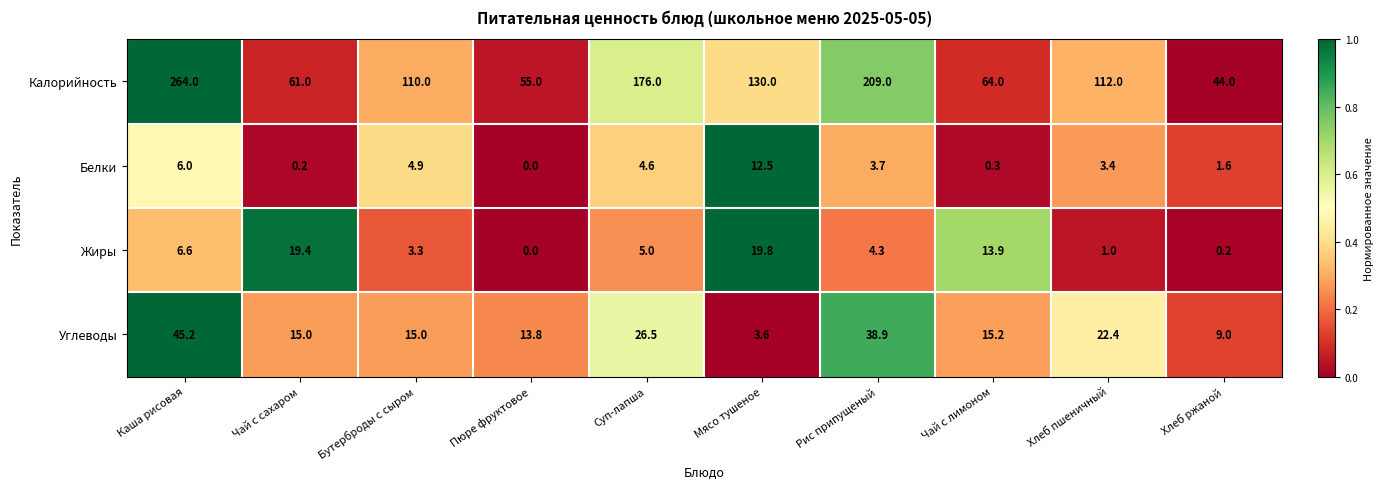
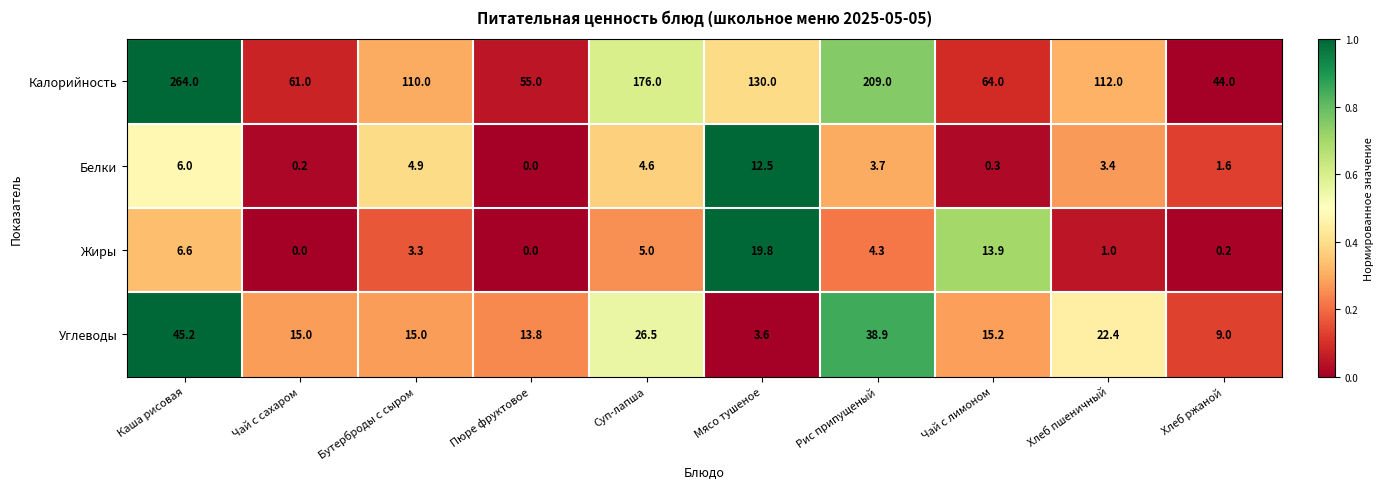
  {
    "Калорийность": {
      "Каша рисовая": 264.0,
      "Чай с сахаром": 61.0,
      "Бутерброды с сыром": 110.0,
      "Пюре фруктовое": 55.0,
      "Суп-лапша": 176.0,
      "Мясо тушеное": 130.0,
      "Рис припущеный": 209.0,
      "Чай с лимоном": 64.0,
      "Хлеб пшеничный": 112.0,
      "Хлеб ржаной": 44.0
    },
    "Белки": {
      "Каша рисовая": 6.0,
      "Чай с сахаром": 0.2,
      "Бутерброды с сыром": 4.9,
      "Пюре фруктовое": 0.0,
      "Суп-лапша": 4.6,
      "Мясо тушеное": 12.5,
      "Рис припущеный": 3.7,
      "Чай с лимоном": 0.3,
      "Хлеб пшеничный": 3.4,
      "Хлеб ржаной": 1.6
    },
    "Жиры": {
      "Каша рисовая": 6.6,
-     "Чай с сахаром": 19.4,
+     "Чай с сахаром": 0.0,
      "Бутерброды с сыром": 3.3,
      "Пюре фруктовое": 0.0,
      "Суп-лапша": 5.0,
      "Мясо тушеное": 19.8,
      "Рис припущеный": 4.3,
      "Чай с лимоном": 13.9,
      "Хлеб пшеничный": 1.0,
      "Хлеб ржаной": 0.2
    },
    "Углеводы": {
      "Каша рисовая": 45.2,
      "Чай с сахаром": 15.0,
      "Бутерброды с сыром": 15.0,
      "Пюре фруктовое": 13.8,
      "Суп-лапша": 26.5,
      "Мясо тушеное": 3.6,
      "Рис припущеный": 38.9,
      "Чай с лимоном": 15.2,
      "Хлеб пшеничный": 22.4,
      "Хлеб ржаной": 9.0
    }
  }
